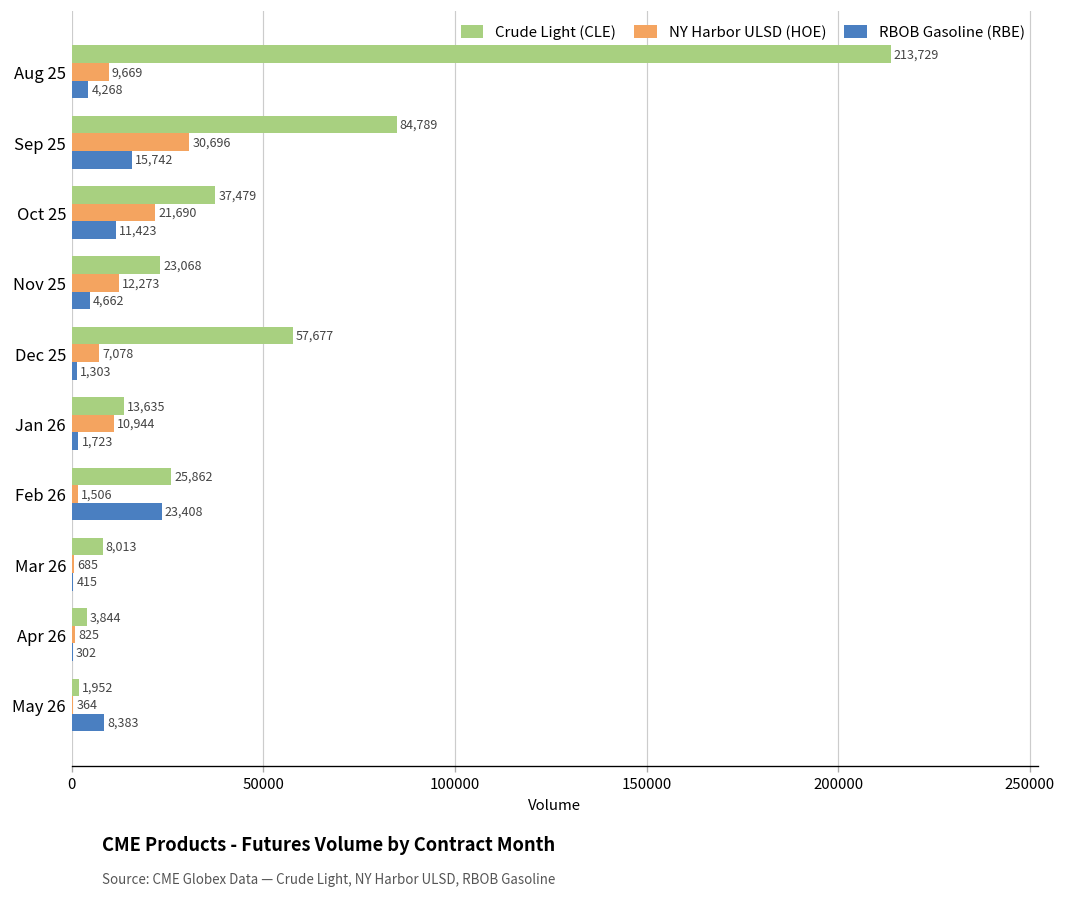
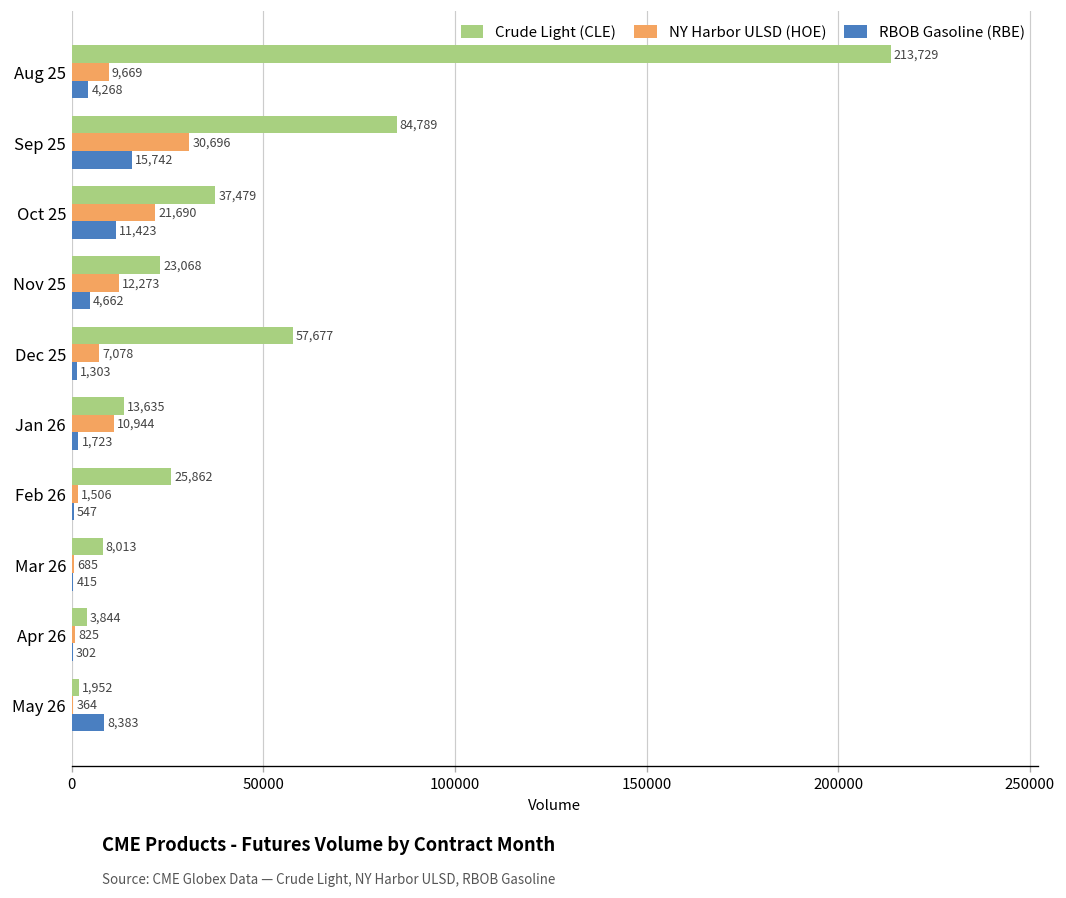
  {
    "Crude Light (CLE)": {
      "Aug 25": "213,729",
      "Sep 25": "84,789",
      "Oct 25": "37,479",
      "Nov 25": "23,068",
      "Dec 25": "57,677",
      "Jan 26": "13,635",
      "Feb 26": "25,862",
      "Mar 26": "8,013",
      "Apr 26": "3,844",
      "May 26": "1,952"
    },
    "NY Harbor ULSD (HOE)": {
      "Aug 25": "9,669",
      "Sep 25": "30,696",
      "Oct 25": "21,690",
      "Nov 25": "12,273",
      "Dec 25": "7,078",
      "Jan 26": "10,944",
      "Feb 26": "1,506",
      "Mar 26": "685",
      "Apr 26": "825",
      "May 26": "364"
    },
    "RBOB Gasoline (RBE)": {
      "Aug 25": "4,268",
      "Sep 25": "15,742",
      "Oct 25": "11,423",
      "Nov 25": "4,662",
      "Dec 25": "1,303",
      "Jan 26": "1,723",
-     "Feb 26": "23,408",
+     "Feb 26": "547",
      "Mar 26": "415",
      "Apr 26": "302",
      "May 26": "8,383"
    }
  }
